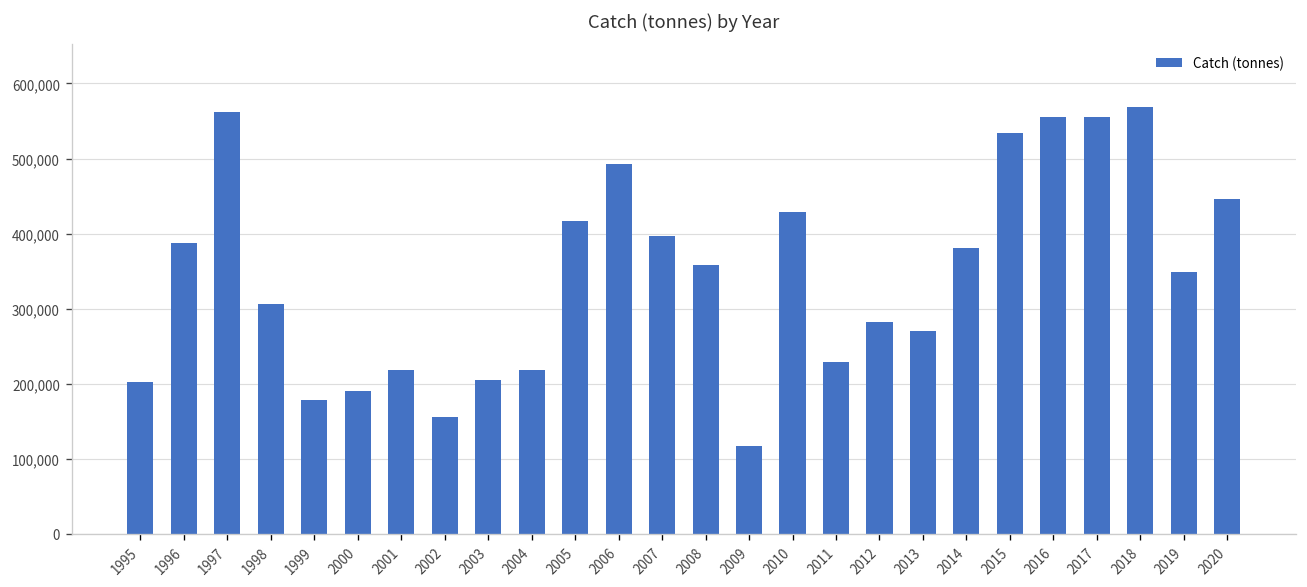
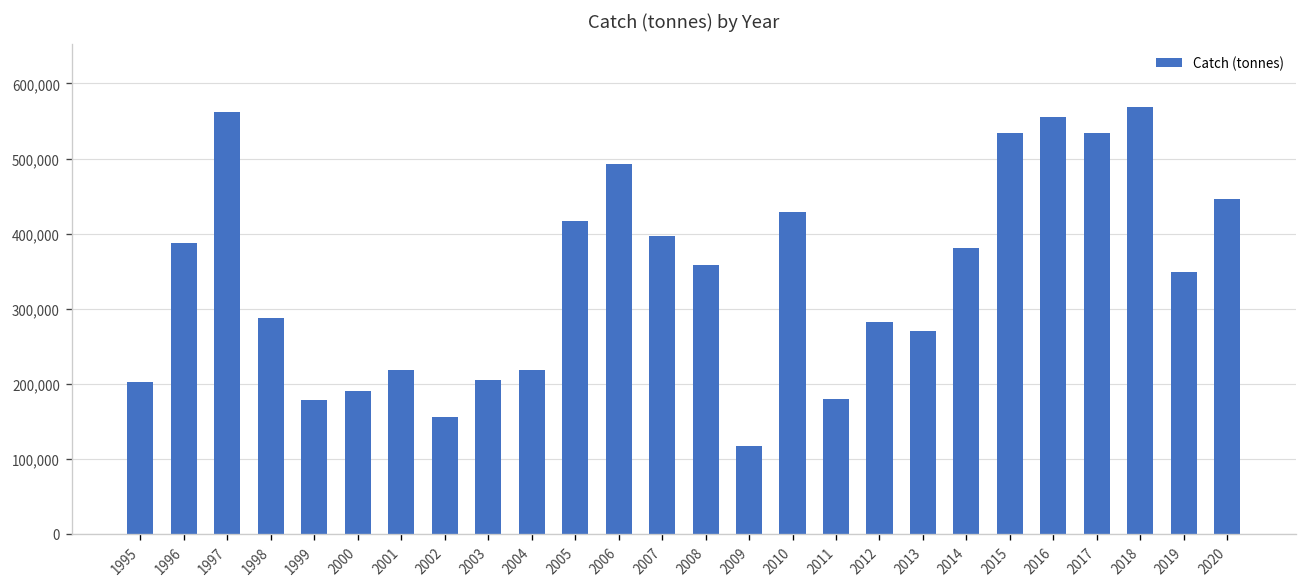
  {
    "1995": "200,000",
    "1996": "390,000",
    "1997": "560,000",
-   "1998": "310,000",
+   "1998": "290,000",
    "1999": "180,000",
    "2000": "190,000",
    "2001": "220,000",
    "2002": "160,000",
    "2003": "210,000",
    "2004": "220,000",
    "2005": "420,000",
    "2006": "490,000",
    "2007": "400,000",
    "2008": "360,000",
    "2009": "120,000",
    "2010": "430,000",
-   "2011": "230,000",
+   "2011": "180,000",
    "2012": "280,000",
    "2013": "270,000",
    "2014": "380,000",
    "2015": "530,000",
    "2016": "560,000",
-   "2017": "560,000",
+   "2017": "530,000",
    "2018": "570,000",
    "2019": "350,000",
    "2020": "450,000"
  }
